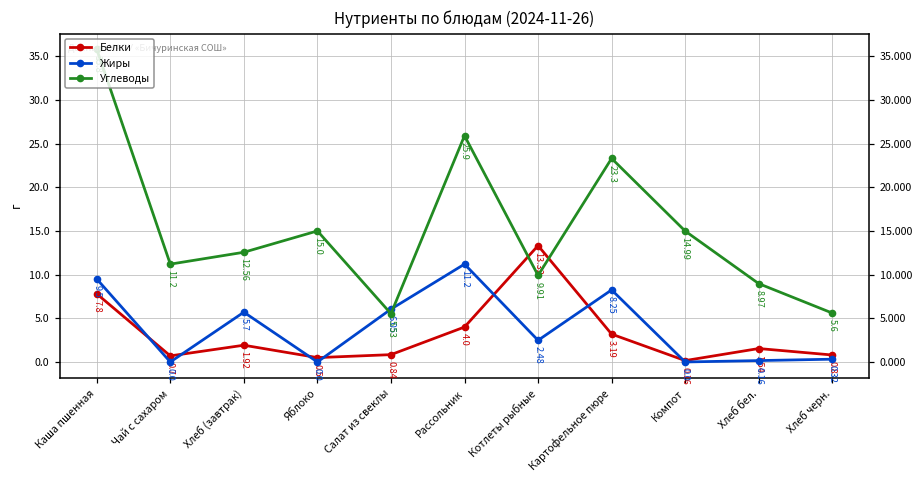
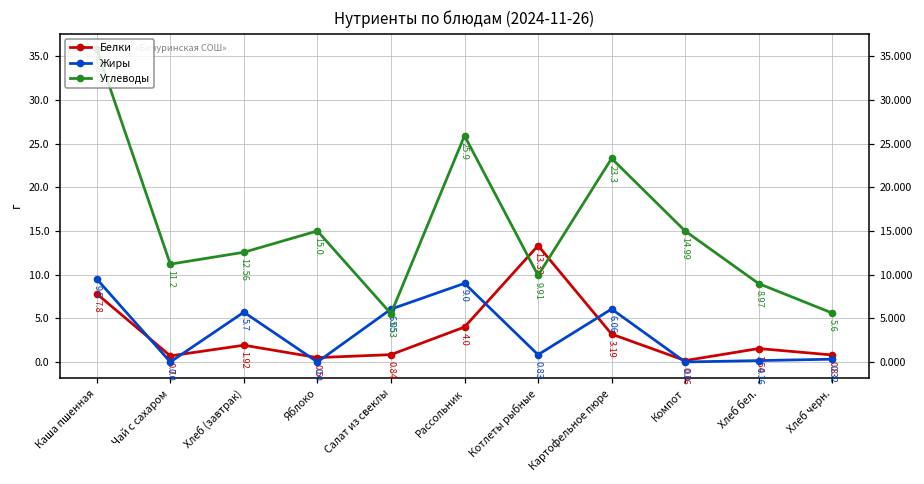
  {
    "Белки": {
      "Каша пшенная": 7.8,
      "Хлеб (завтрак)": 1.92,
      "Салат из свеклы": 0.84,
      "Рассольник": 4.0,
      "Картофельное пюре": 3.19
    },
    "Жиры": {
      "Хлеб (завтрак)": 5.7,
-     "Рассольник": 11.2,
-     "Котлеты рыбные": 2.48,
-     "Картофельное пюре": 8.25
+     "Рассольник": 9.0,
+     "Котлеты рыбные": 0.83,
+     "Картофельное пюре": 6.06
    },
    "Углеводы": {
      "Чай с сахаром": 11.2,
      "Хлеб (завтрак)": 12.56,
      "Яблоко": 15.0,
      "Рассольник": 25.9,
      "Котлеты рыбные": 9.91,
      "Картофельное пюре": 23.3,
      "Компот": 14.99,
      "Хлеб бел.": 8.97,
      "Хлеб черн.": 5.6
    }
  }
